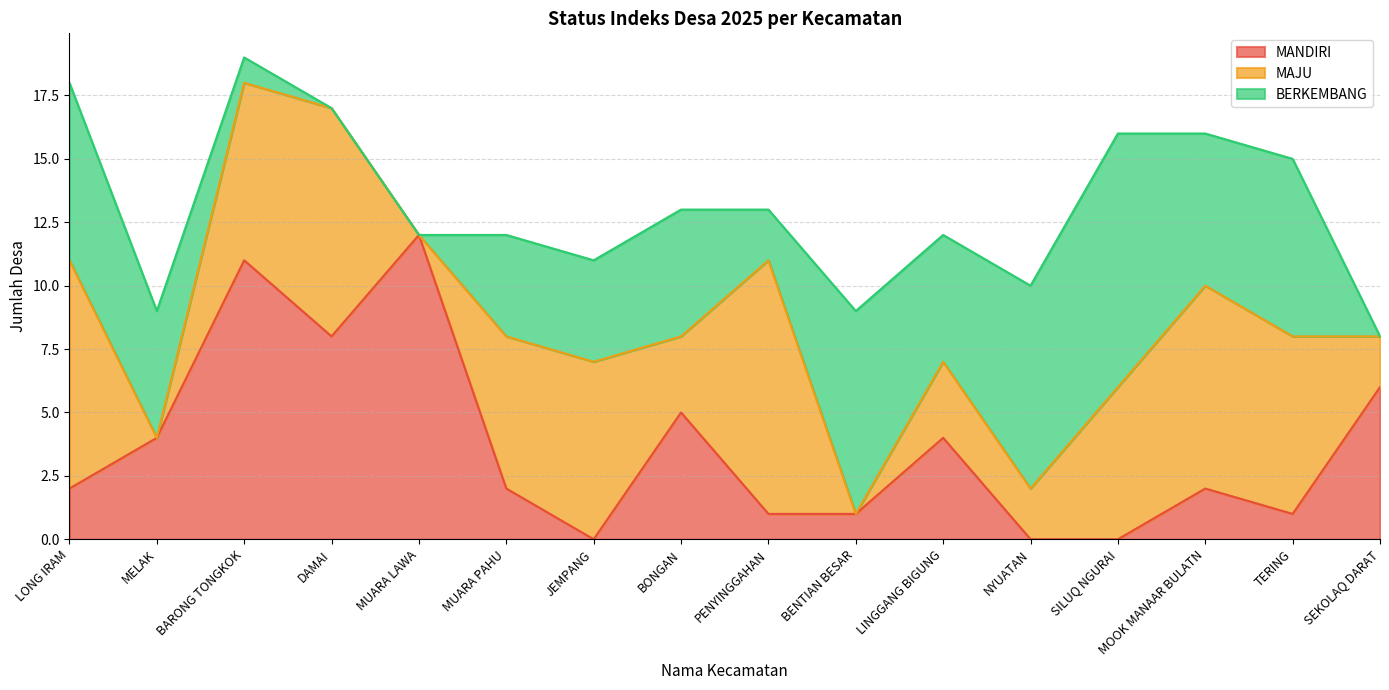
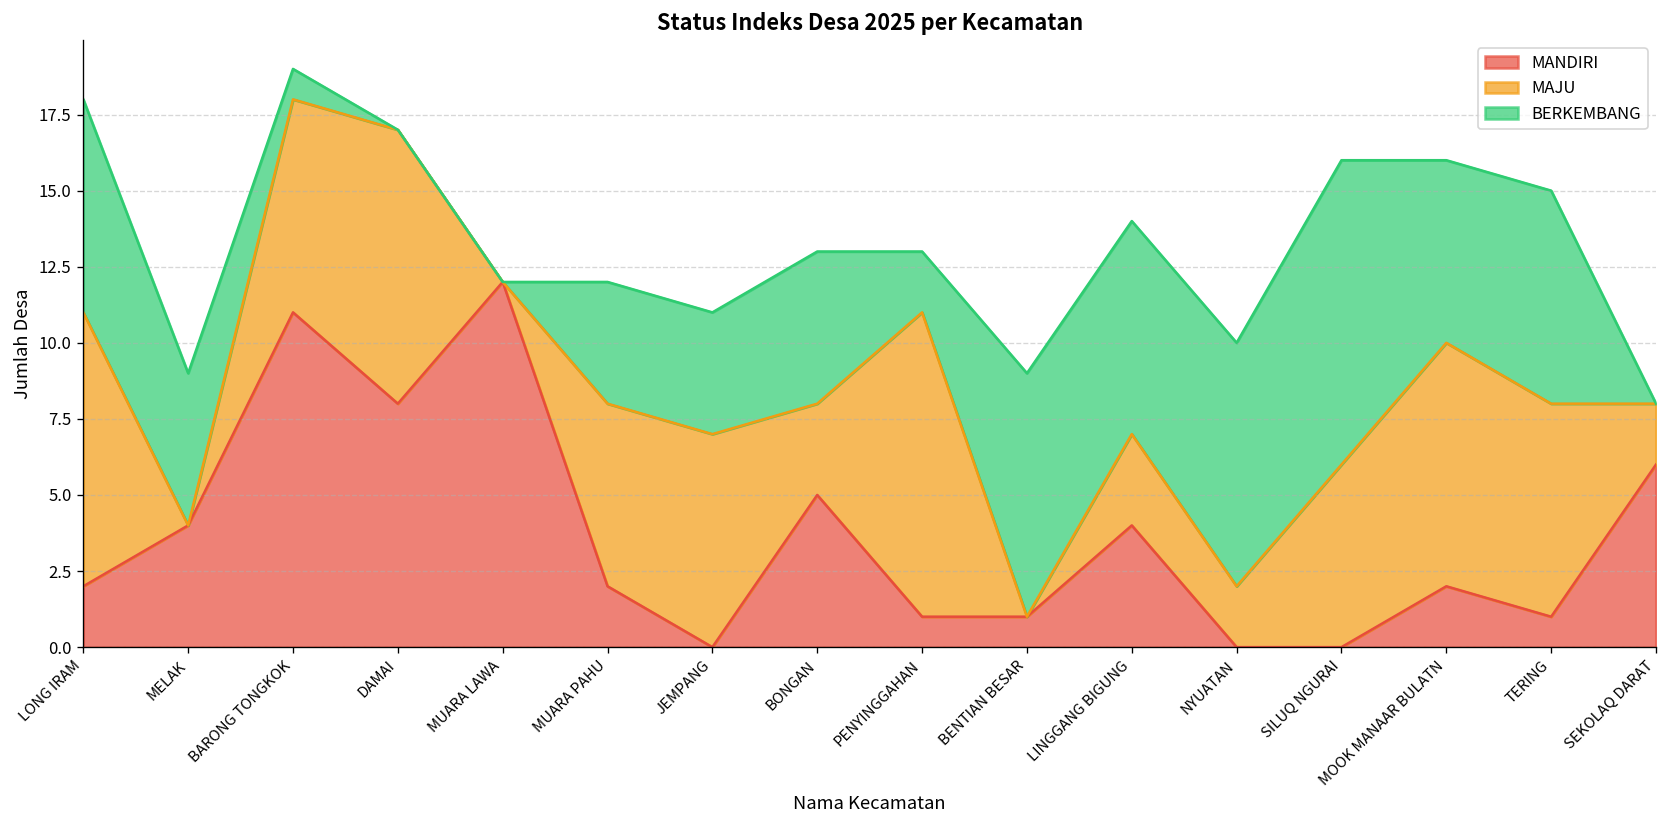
  {
    "MANDIRI": {
      "LONG IRAM": 2,
      "BARONG TONGKOK": 11,
      "DAMAI": 8,
      "MUARA PAHU": 2,
      "JEMPANG": 0,
      "BONGAN": 5,
      "PENYINGGAHAN": 1,
      "LINGGANG BIGUNG": 4,
      "NYUATAN": 0,
      "SILUQ NGURAI": 0,
      "MOOK MANAAR BULATN": 2,
      "TERING": 1,
      "SEKOLAQ DARAT": 6
    },
    "MAJU": {
      "LONG IRAM": 9,
      "BARONG TONGKOK": 7,
      "MUARA PAHU": 6,
      "JEMPANG": 7,
      "BONGAN": 3,
      "PENYINGGAHAN": 10,
      "LINGGANG BIGUNG": 3,
      "NYUATAN": 2,
      "SILUQ NGURAI": 6,
      "MOOK MANAAR BULATN": 8,
      "TERING": 7
    },
    "BERKEMBANG": {
      "LONG IRAM": 7,
      "MELAK": 5,
      "BARONG TONGKOK": 1,
      "MUARA PAHU": 4,
      "JEMPANG": 4,
      "BONGAN": 5,
      "PENYINGGAHAN": 2,
      "BENTIAN BESAR": 8,
-     "LINGGANG BIGUNG": 5,
+     "LINGGANG BIGUNG": 7,
      "NYUATAN": 8,
      "SILUQ NGURAI": 10,
      "MOOK MANAAR BULATN": 6,
      "TERING": 7
    }
  }
